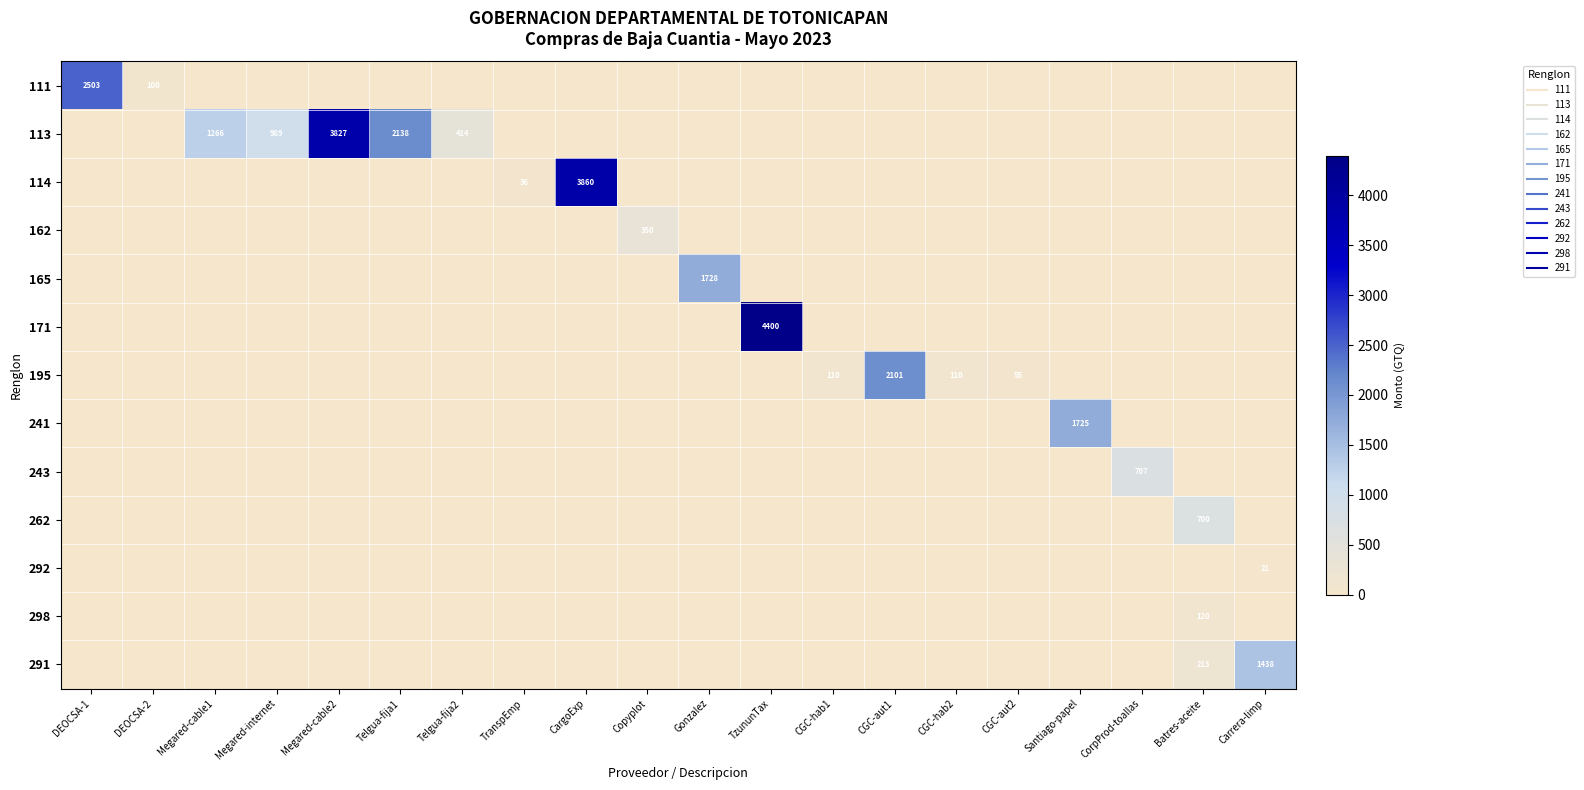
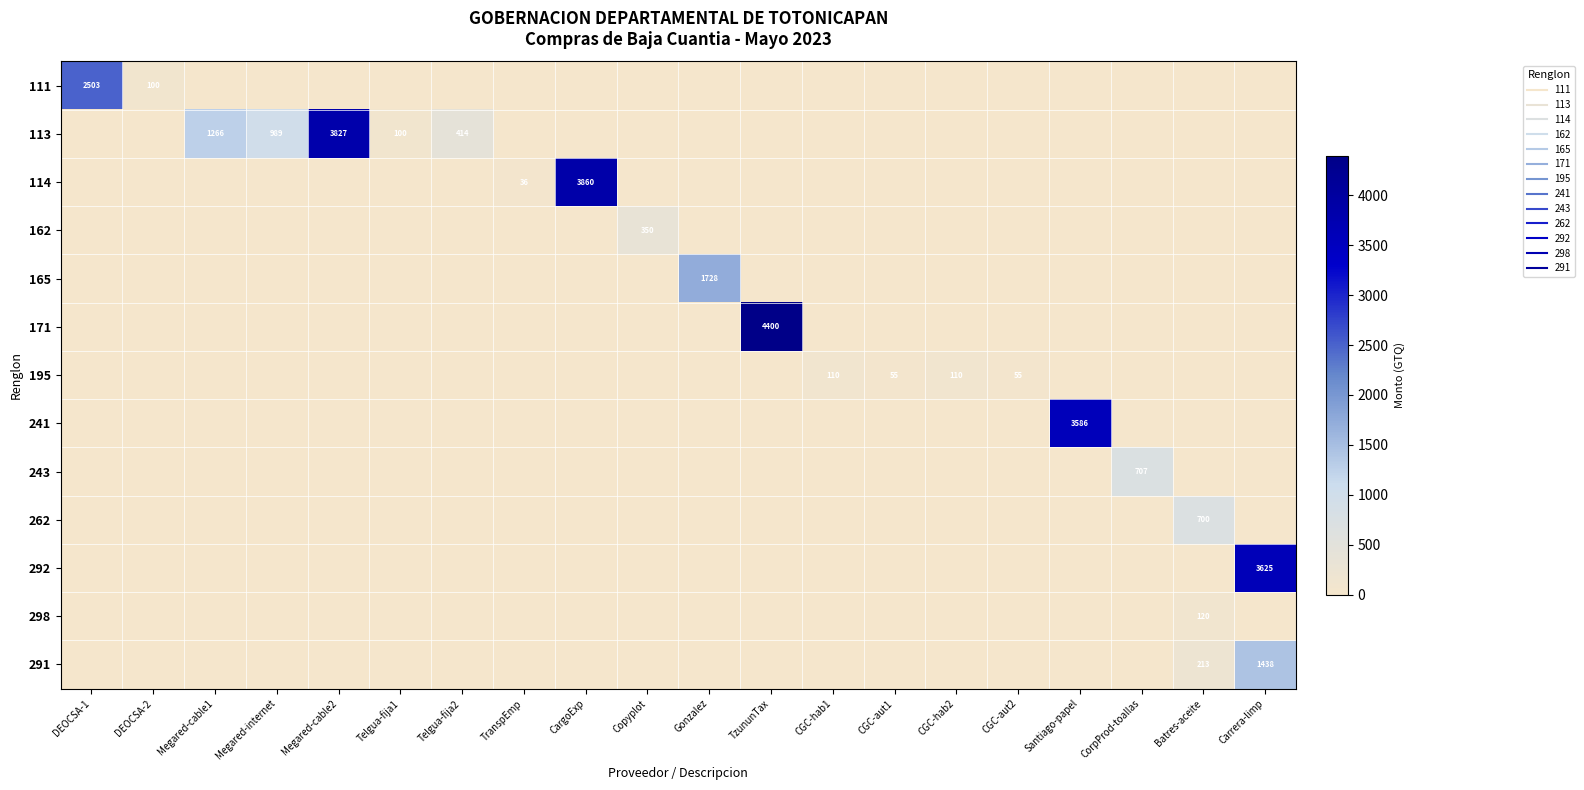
  {
    "111": {
      "DEOCSA-1": 2503,
      "DEOCSA-2": 100
    },
    "113": {
      "Megared-cable1": 1266,
      "Megared-cable2": 3827,
-     "Telgua-fija1": 2138
+     "Telgua-fija1": 100
    },
    "114": {
      "TranspEmp": 36,
      "CargoExp": 3860
    },
    "165": {
      "Gonzalez": 1728
    },
    "171": {
      "TzununTax": 4400
    },
    "195": {
      "CGC-hab1": 110,
-     "CGC-aut1": 2101,
+     "CGC-aut1": 55,
      "CGC-hab2": 110,
      "CGC-aut2": 55
    },
    "241": {
-     "Santiago-papel": 1725
+     "Santiago-papel": 3586
    },
    "292": {
-     "Carrera-limp": 21
+     "Carrera-limp": 3625
    },
    "298": {
      "Batres-aceite": 120
    },
    "291": {
      "Carrera-limp": 1438
    }
  }
